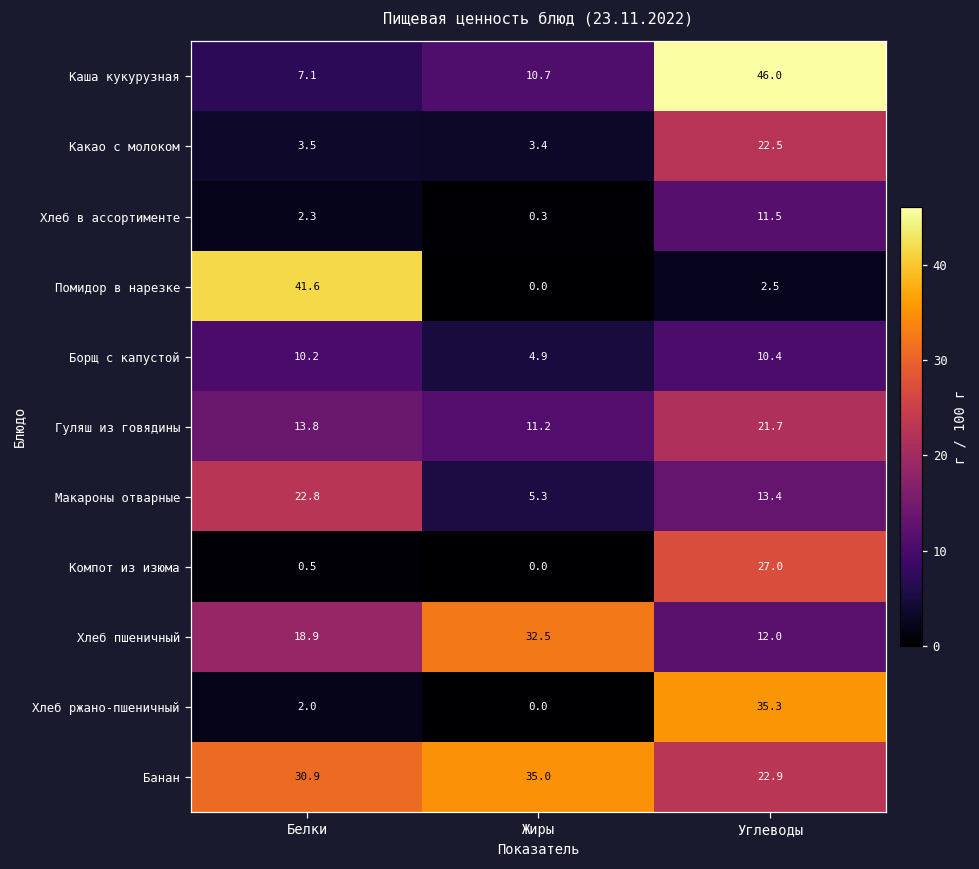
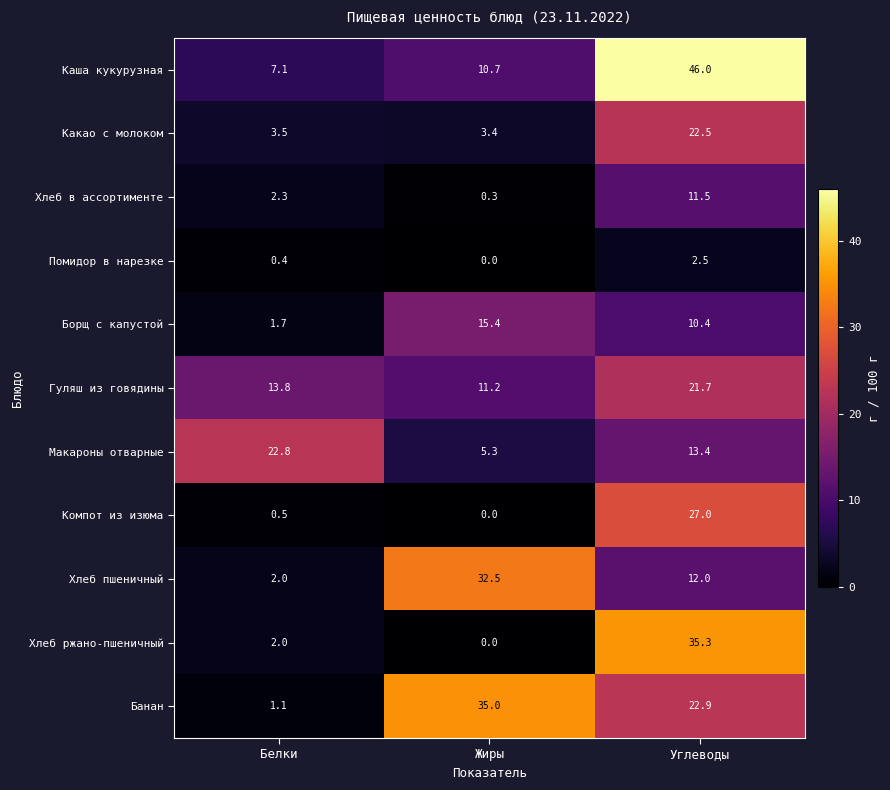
  {
    "Каша кукурузная": {
      "Белки": 7.1,
      "Жиры": 10.7,
      "Углеводы": 46.0
    },
    "Какао с молоком": {
      "Белки": 3.5,
      "Жиры": 3.4,
      "Углеводы": 22.5
    },
    "Хлеб в ассортименте": {
      "Белки": 2.3,
      "Жиры": 0.3,
      "Углеводы": 11.5
    },
    "Помидор в нарезке": {
-     "Белки": 41.6,
+     "Белки": 0.4,
      "Жиры": 0.0,
      "Углеводы": 2.5
    },
    "Борщ с капустой": {
-     "Белки": 10.2,
-     "Жиры": 4.9,
+     "Белки": 1.7,
+     "Жиры": 15.4,
      "Углеводы": 10.4
    },
    "Гуляш из говядины": {
      "Белки": 13.8,
      "Жиры": 11.2,
      "Углеводы": 21.7
    },
    "Макароны отварные": {
      "Белки": 22.8,
      "Жиры": 5.3,
      "Углеводы": 13.4
    },
    "Компот из изюма": {
      "Белки": 0.5,
      "Жиры": 0.0,
      "Углеводы": 27.0
    },
    "Хлеб пшеничный": {
-     "Белки": 18.9,
+     "Белки": 2.0,
      "Жиры": 32.5,
      "Углеводы": 12.0
    },
    "Хлеб ржано-пшеничный": {
      "Белки": 2.0,
      "Жиры": 0.0,
      "Углеводы": 35.3
    },
    "Банан": {
-     "Белки": 30.9,
+     "Белки": 1.1,
      "Жиры": 35.0,
      "Углеводы": 22.9
    }
  }
